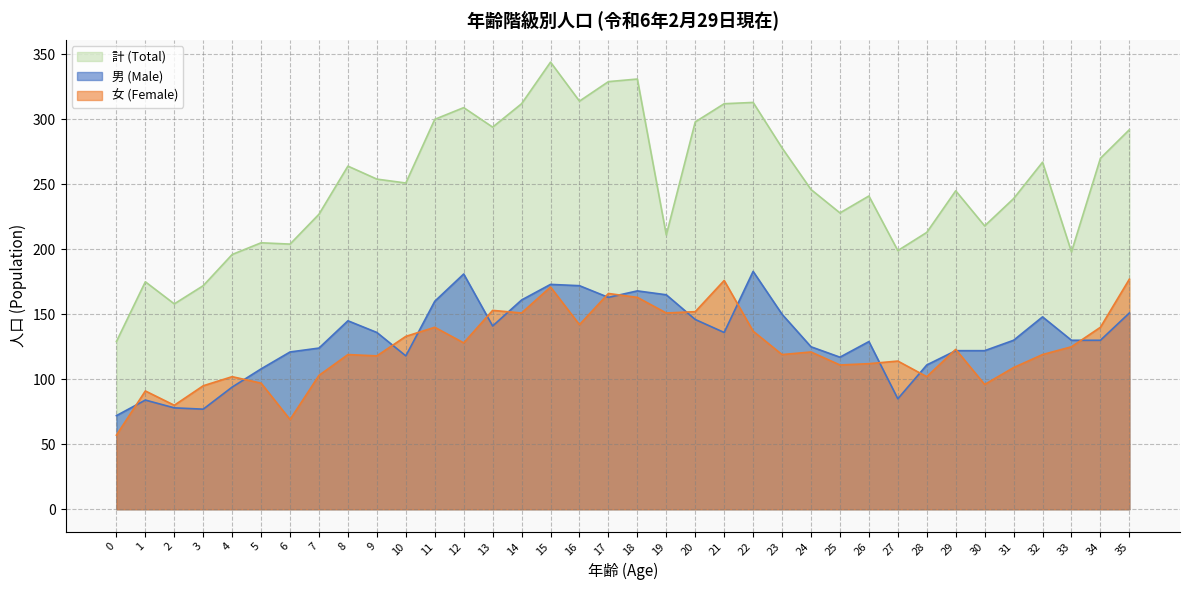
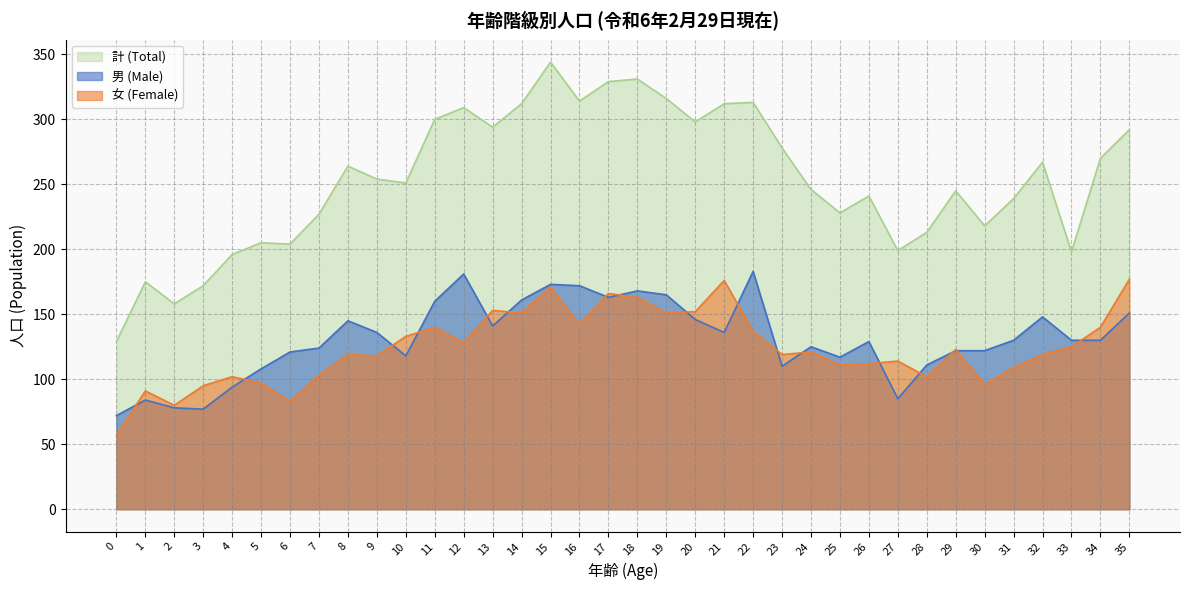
  {
    "計 (Total)": {
      "0": 129,
      "1": 175,
      "2": 158,
      "3": 172,
      "4": 196,
      "5": 205,
      "6": 204,
      "7": 227,
      "8": 264,
      "9": 254,
      "10": 251,
      "11": 300,
      "12": 309,
      "13": 294,
      "14": 312,
      "15": 344,
      "16": 314,
      "17": 329,
      "18": 331,
-     "19": 211,
+     "19": 316,
      "20": 298,
      "21": 312,
      "22": 313,
      "23": 278,
      "24": 246,
      "25": 228,
      "26": 241,
      "27": 199,
      "28": 213,
      "29": 245,
      "30": 218,
      "31": 239,
      "32": 267,
      "33": 198,
      "34": 270,
      "35": 292
    },
    "男 (Male)": {
      "0": 72,
      "1": 84,
      "2": 78,
      "3": 77,
      "4": 94,
      "5": 108,
      "6": 121,
      "7": 124,
      "8": 145,
      "9": 136,
      "10": 118,
      "11": 160,
      "12": 181,
      "13": 141,
      "14": 161,
      "15": 173,
      "16": 172,
      "17": 163,
      "18": 168,
      "19": 165,
      "20": 146,
      "21": 136,
      "22": 183,
-     "23": 150,
+     "23": 110,
      "24": 125,
      "25": 117,
      "26": 129,
      "27": 85,
      "28": 111,
      "30": 122,
      "31": 130,
      "32": 148,
      "33": 130,
      "34": 130,
      "35": 151
    },
    "女 (Female)": {
      "0": 57,
      "1": 91,
      "2": 80,
      "3": 95,
      "4": 102,
      "5": 97,
-     "6": 69,
+     "6": 83,
      "7": 103,
      "8": 119,
      "9": 118,
      "10": 133,
      "11": 140,
      "12": 128,
      "13": 153,
      "14": 151,
      "15": 171,
      "16": 142,
      "17": 166,
      "18": 163,
      "19": 151,
      "20": 152,
      "21": 176,
      "22": 137,
      "23": 119,
      "24": 121,
      "25": 111,
      "26": 112,
      "27": 114,
      "28": 102,
      "30": 96,
      "31": 109,
      "32": 119,
      "33": 125,
      "34": 140,
      "35": 177
    }
  }
